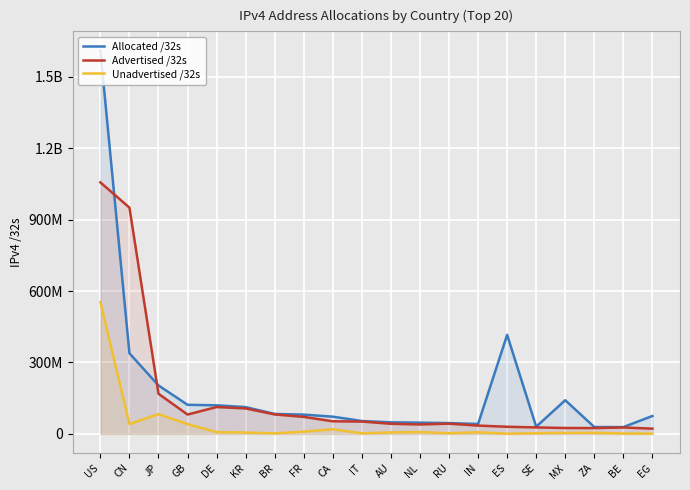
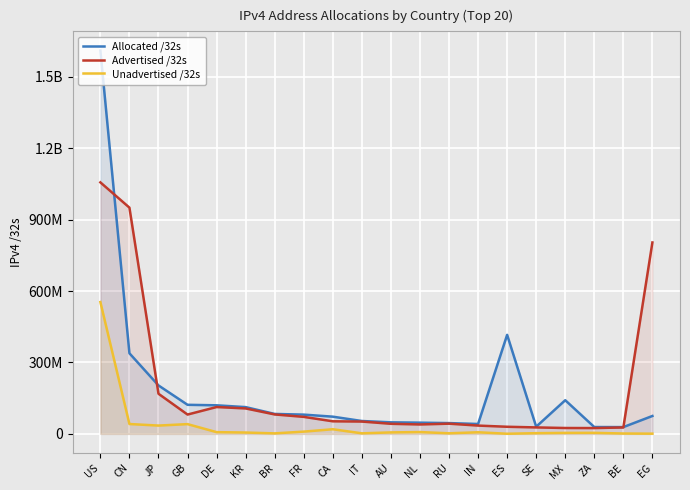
  {
    "Allocated /32s": {
      "CN": 340000000,
      "JP": 200000000,
      "GB": 120000000,
      "CA": 70000000,
      "ES": 420000000,
      "MX": 140000000,
      "EG": 80000000
    },
    "Advertised /32s": {
      "US": 1060000000,
      "CN": 950000000,
      "JP": 170000000,
      "GB": 80000000,
      "CA": 50000000,
      "ES": 30000000,
      "MX": 20000000,
-     "EG": 20000000
+     "EG": 800000000
    },
    "Unadvertised /32s": {
      "US": 550000000,
      "CN": 40000000,
-     "JP": 80000000,
+     "JP": 30000000,
      "GB": 40000000,
      "DE": 10000000,
      "KR": 10000000,
      "BR": 0,
      "FR": 10000000,
      "CA": 20000000,
      "IT": 0,
      "AU": 10000000,
      "NL": 10000000,
      "RU": 0,
      "IN": 10000000,
      "ES": 0,
      "SE": 0,
      "MX": 0,
      "ZA": 0,
      "BE": 0,
      "EG": 0
    }
  }
